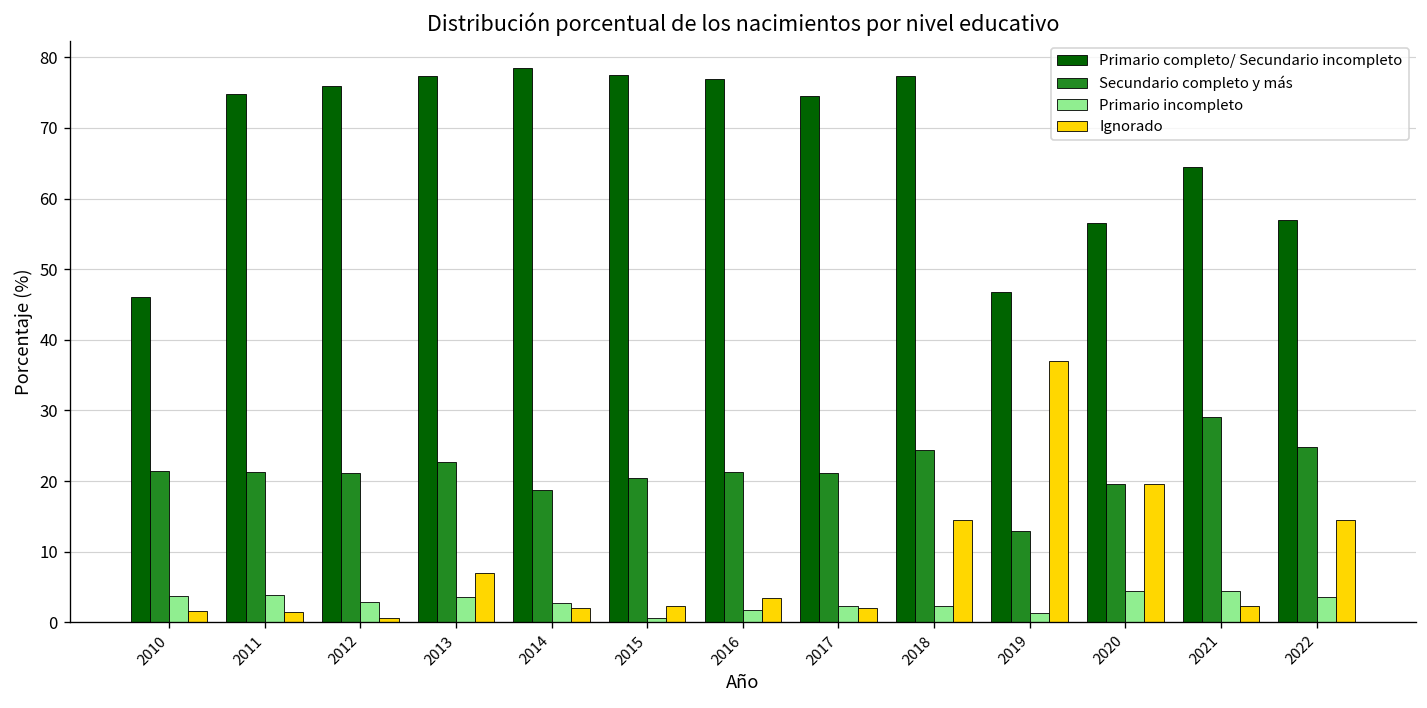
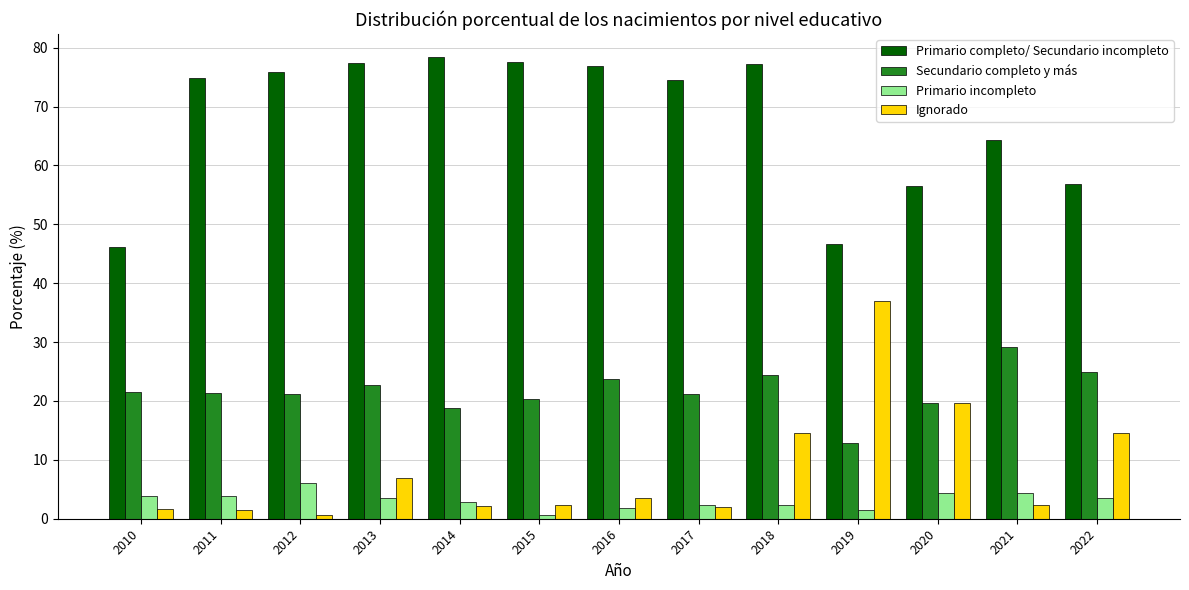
  {
    "Primario completo/ Secundario incompleto": {
      "2010": 46,
      "2011": 75,
      "2012": 76,
      "2013": 77,
      "2014": 78,
      "2015": 78,
      "2016": 77,
      "2017": 75,
      "2018": 77,
      "2019": 47,
      "2020": 57,
      "2021": 64,
      "2022": 57
    },
    "Secundario completo y más": {
      "2010": 22,
      "2011": 21,
      "2012": 21,
      "2013": 23,
      "2014": 19,
      "2015": 20,
-     "2016": 21,
+     "2016": 24,
      "2017": 21,
      "2018": 24,
      "2019": 13,
      "2020": 20,
      "2021": 29,
      "2022": 25
    },
    "Primario incompleto": {
      "2010": 4,
      "2011": 4,
-     "2012": 3,
+     "2012": 6,
      "2013": 4,
      "2014": 3,
      "2015": 1,
      "2016": 2,
      "2017": 2,
      "2018": 2,
      "2019": 1,
      "2020": 4,
      "2021": 4,
      "2022": 4
    },
    "Ignorado": {
      "2010": 2,
      "2011": 2,
      "2012": 1,
      "2013": 7,
      "2014": 2,
      "2015": 2,
      "2016": 4,
      "2017": 2,
      "2018": 15,
      "2019": 37,
      "2020": 20,
      "2021": 2,
      "2022": 15
    }
  }
